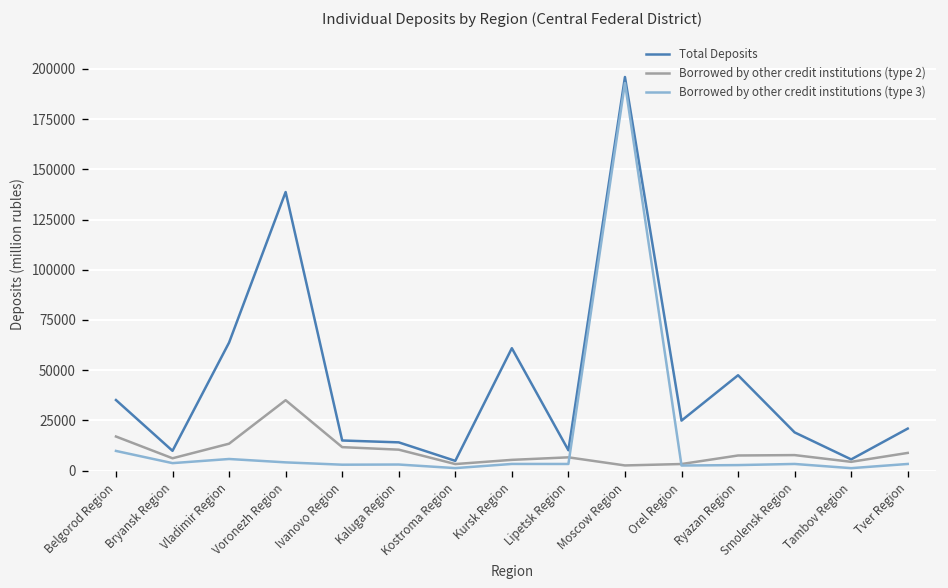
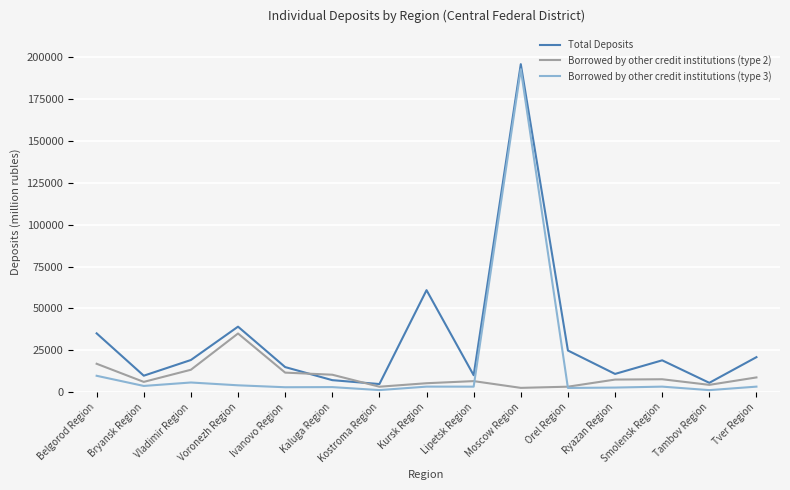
  {
    "Total Deposits": {
      "Belgorod Region": 35000,
      "Bryansk Region": 10000,
-     "Vladimir Region": 64000,
-     "Voronezh Region": 139000,
+     "Vladimir Region": 19000,
+     "Voronezh Region": 39000,
      "Ivanovo Region": 15000,
-     "Kaluga Region": 14000,
+     "Kaluga Region": 7000,
      "Kostroma Region": 5000,
      "Kursk Region": 61000,
      "Lipetsk Region": 10000,
      "Moscow Region": 196000,
      "Orel Region": 25000,
-     "Ryazan Region": 47000,
+     "Ryazan Region": 11000,
      "Smolensk Region": 19000,
      "Tver Region": 21000
    }
  }
